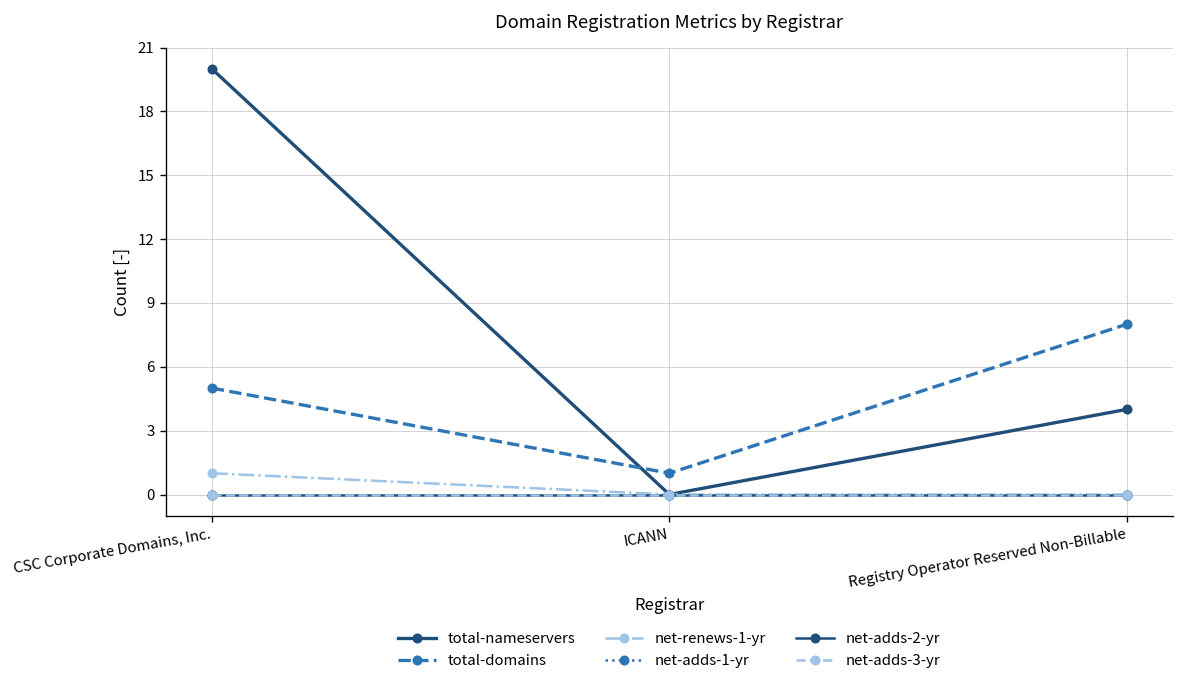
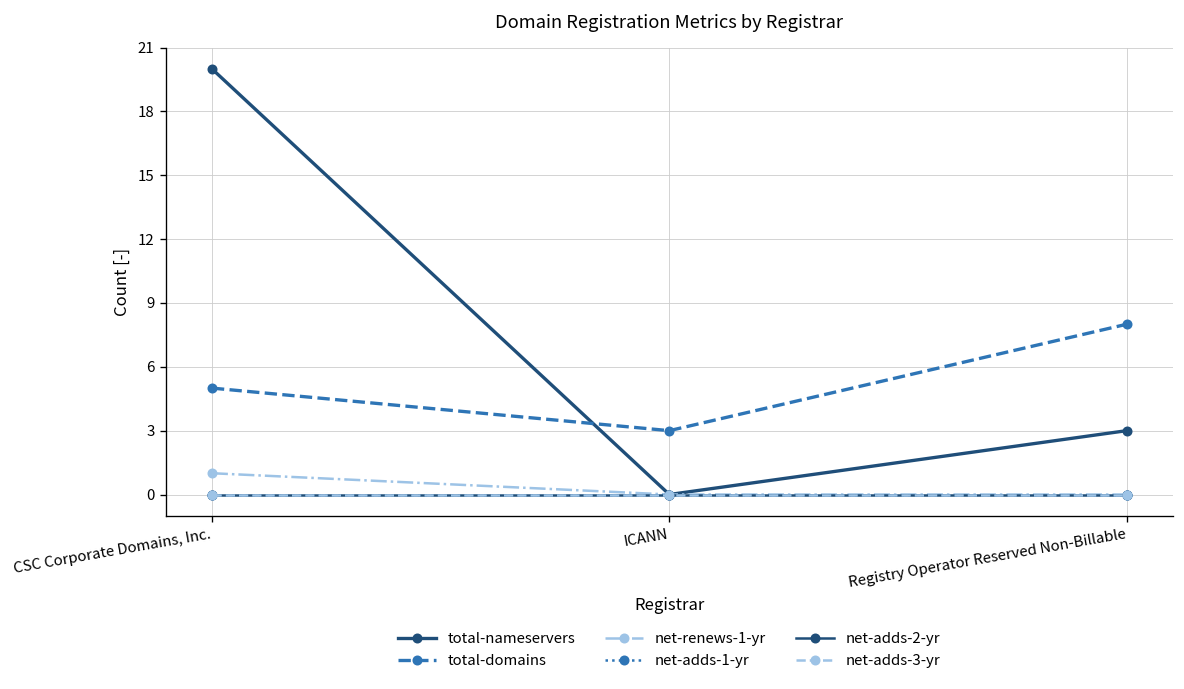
  {
    "total-nameservers": {
      "CSC Corporate Domains, Inc.": 20,
-     "Registry Operator Reserved Non-Billable": 4
+     "Registry Operator Reserved Non-Billable": 3
    },
    "total-domains": {
      "CSC Corporate Domains, Inc.": 5,
-     "ICANN": 1,
+     "ICANN": 3,
      "Registry Operator Reserved Non-Billable": 8
    }
  }
